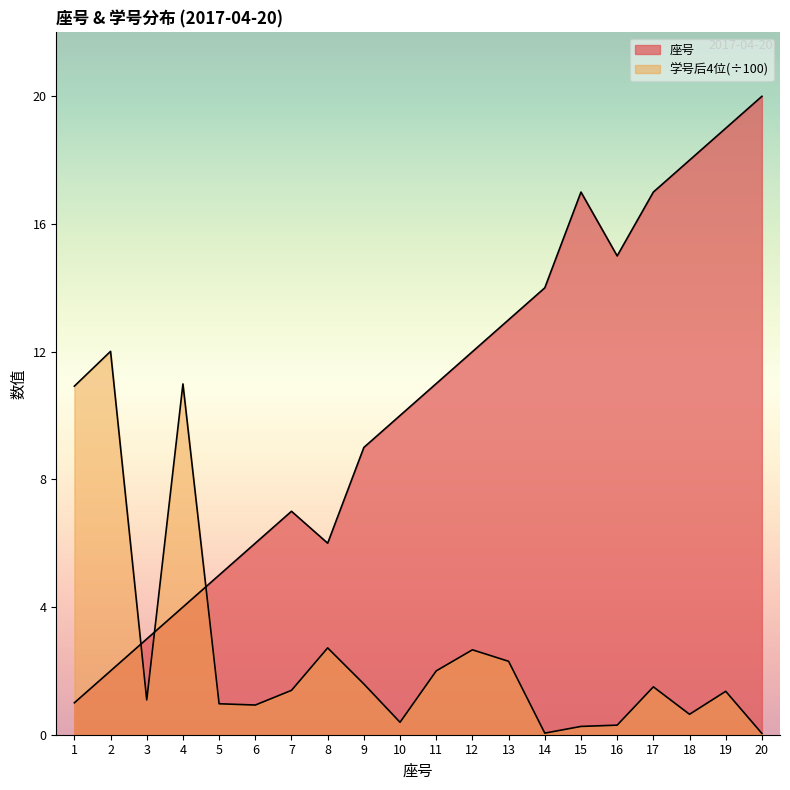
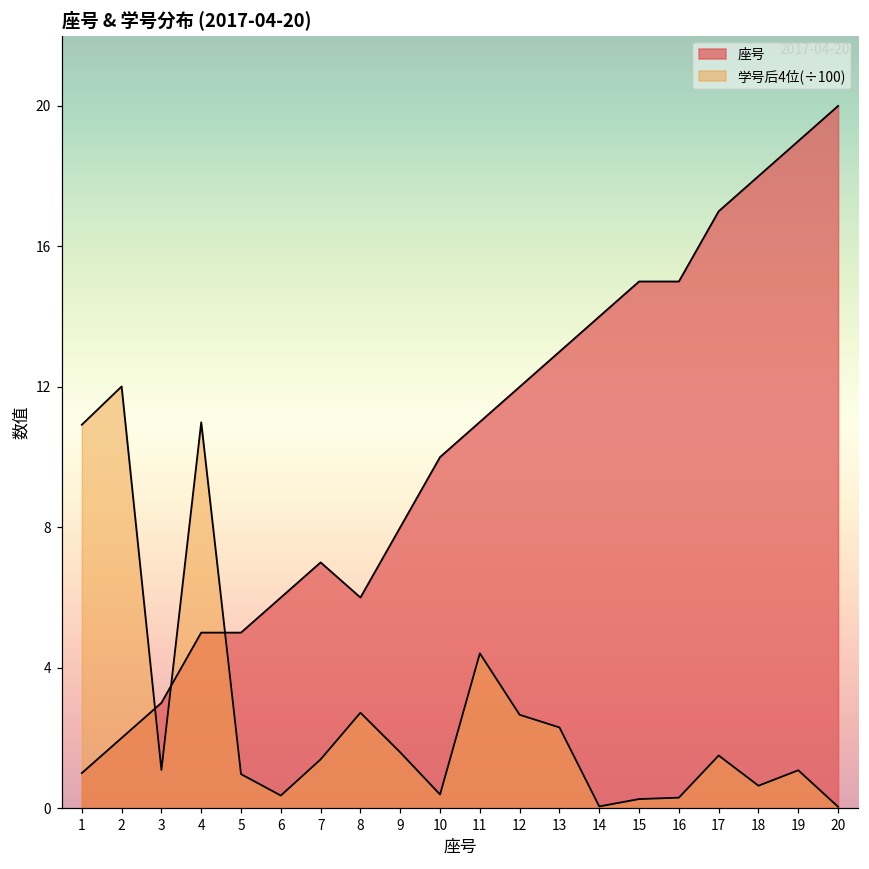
  {
    "座号": {
      "1": 1,
      "2": 2,
      "3": 3,
-     "4": 4,
+     "4": 5,
      "5": 5,
      "6": 6,
      "7": 7,
      "8": 6,
-     "9": 9,
+     "9": 8,
      "10": 10,
      "11": 11,
      "12": 12,
      "13": 13,
      "14": 14,
-     "15": 17,
+     "15": 15,
      "16": 15,
      "17": 17,
      "18": 18,
      "19": 19,
      "20": 20
    },
    "学号后4位(÷100)": {
      "1": 10.9,
      "2": 12.0,
      "3": 1.1,
      "4": 11.0,
      "5": 1.0,
-     "6": 0.9,
+     "6": 0.4,
      "7": 1.4,
      "8": 2.7,
      "9": 1.6,
      "10": 0.4,
-     "11": 2.0,
+     "11": 4.4,
      "12": 2.7,
      "13": 2.3,
      "14": 0.1,
      "15": 0.3,
      "16": 0.3,
      "17": 1.5,
      "18": 0.6,
-     "19": 1.4,
+     "19": 1.1,
      "20": 0.0
    }
  }
